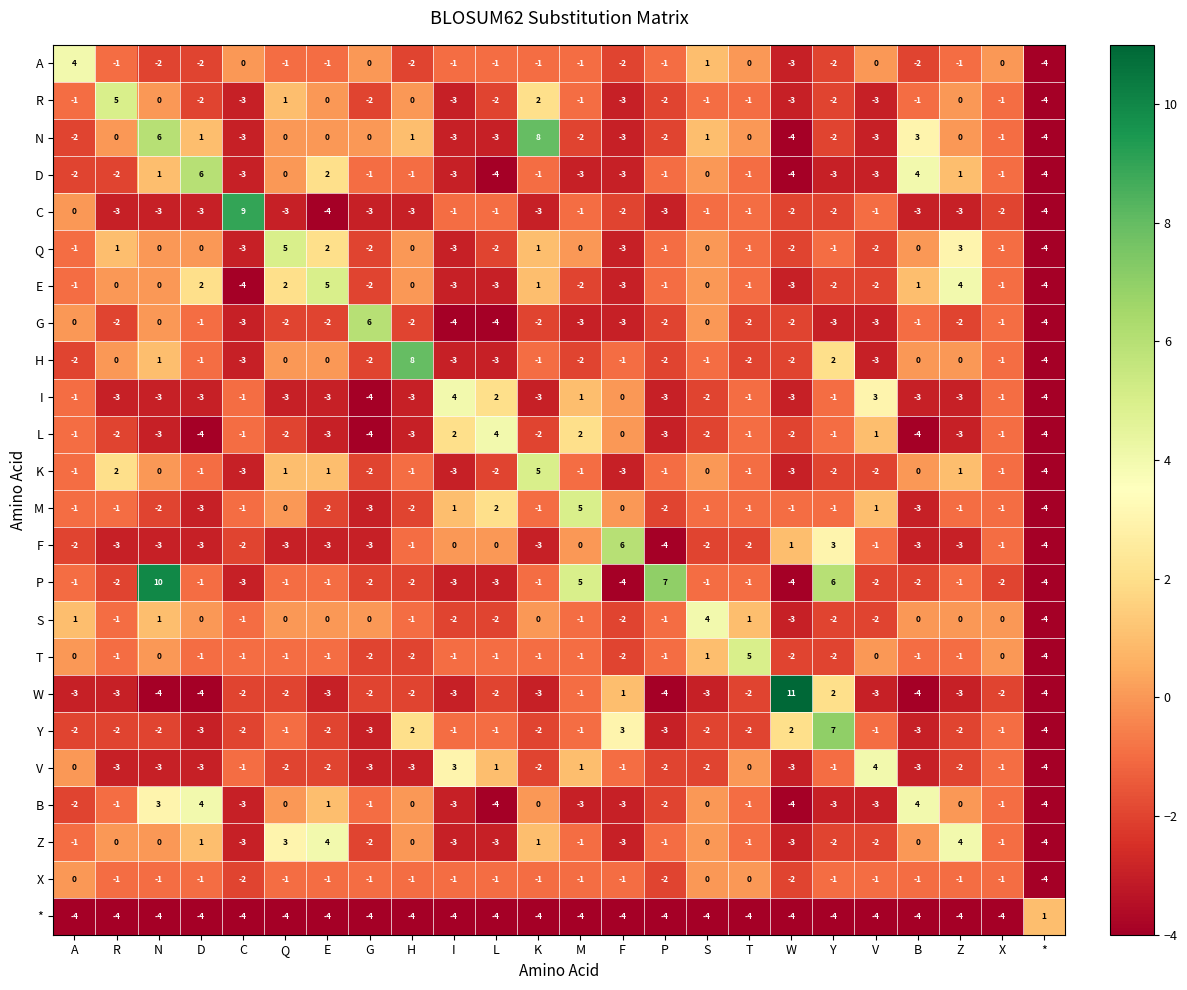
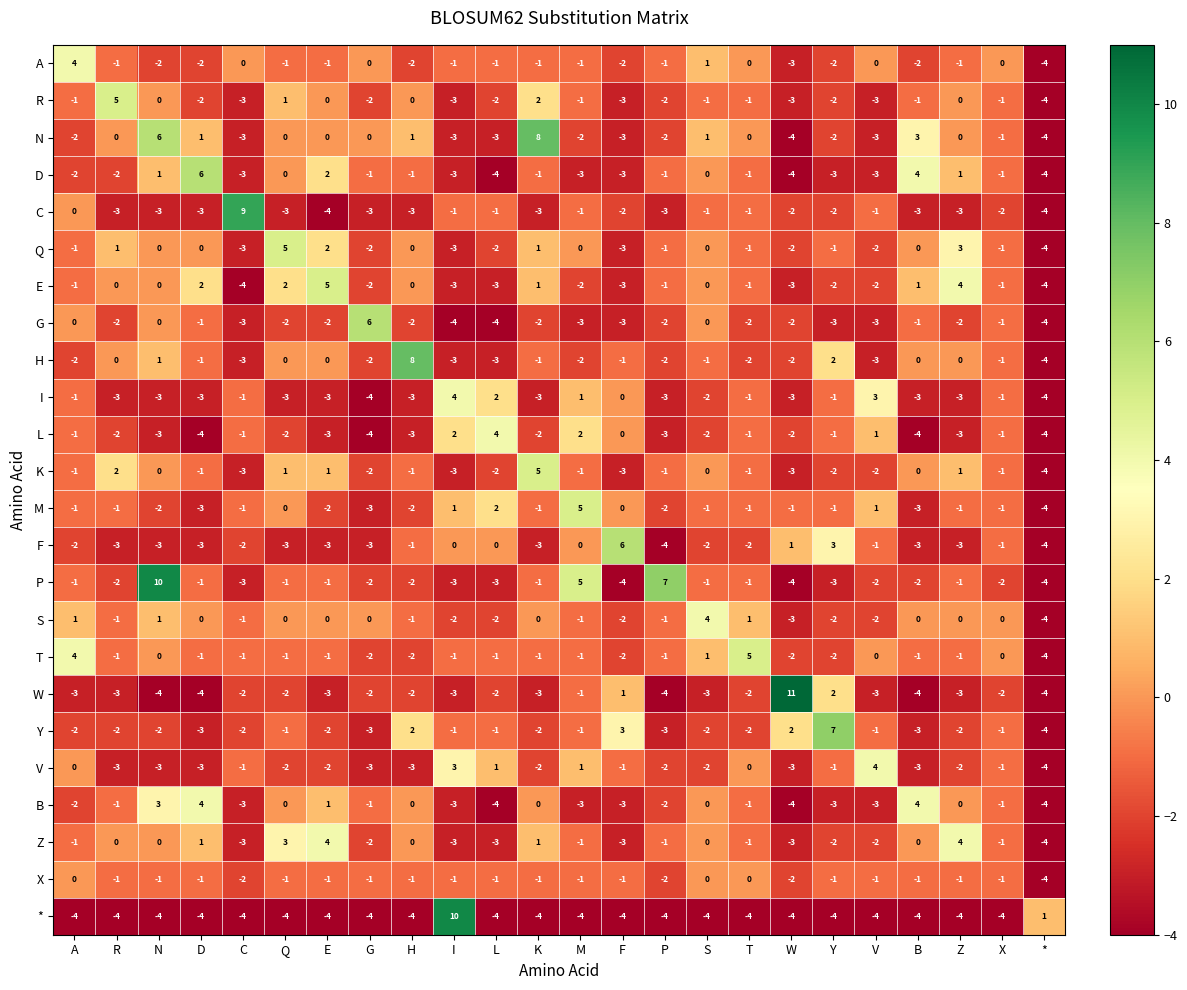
  {
    "P": {
      "A": -1,
      "R": -2,
      "N": 10,
      "D": -1,
      "C": -3,
      "Q": -1,
      "E": -1,
      "G": -2,
      "H": -2,
      "I": -3,
      "L": -3,
      "K": -1,
      "M": 5,
      "F": -4,
      "P": 7,
      "S": -1,
      "T": -1,
      "W": -4,
-     "Y": 6,
+     "Y": -3,
      "V": -2,
      "B": -2,
      "Z": -1,
      "X": -2,
      "*": -4
    },
    "T": {
-     "A": 0,
+     "A": 4,
      "R": -1,
      "N": 0,
      "D": -1,
      "C": -1,
      "Q": -1,
      "E": -1,
      "G": -2,
      "H": -2,
      "I": -1,
      "L": -1,
      "K": -1,
      "M": -1,
      "F": -2,
      "P": -1,
      "S": 1,
      "T": 5,
      "W": -2,
      "Y": -2,
      "V": 0,
      "B": -1,
      "Z": -1,
      "X": 0,
      "*": -4
    },
    "*": {
      "A": -4,
      "R": -4,
      "N": -4,
      "D": -4,
      "C": -4,
      "Q": -4,
      "E": -4,
      "G": -4,
      "H": -4,
-     "I": -4,
+     "I": 10,
      "L": -4,
      "K": -4,
      "M": -4,
      "F": -4,
      "P": -4,
      "S": -4,
      "T": -4,
      "W": -4,
      "Y": -4,
      "V": -4,
      "B": -4,
      "Z": -4,
      "X": -4,
      "*": 1
    }
  }
